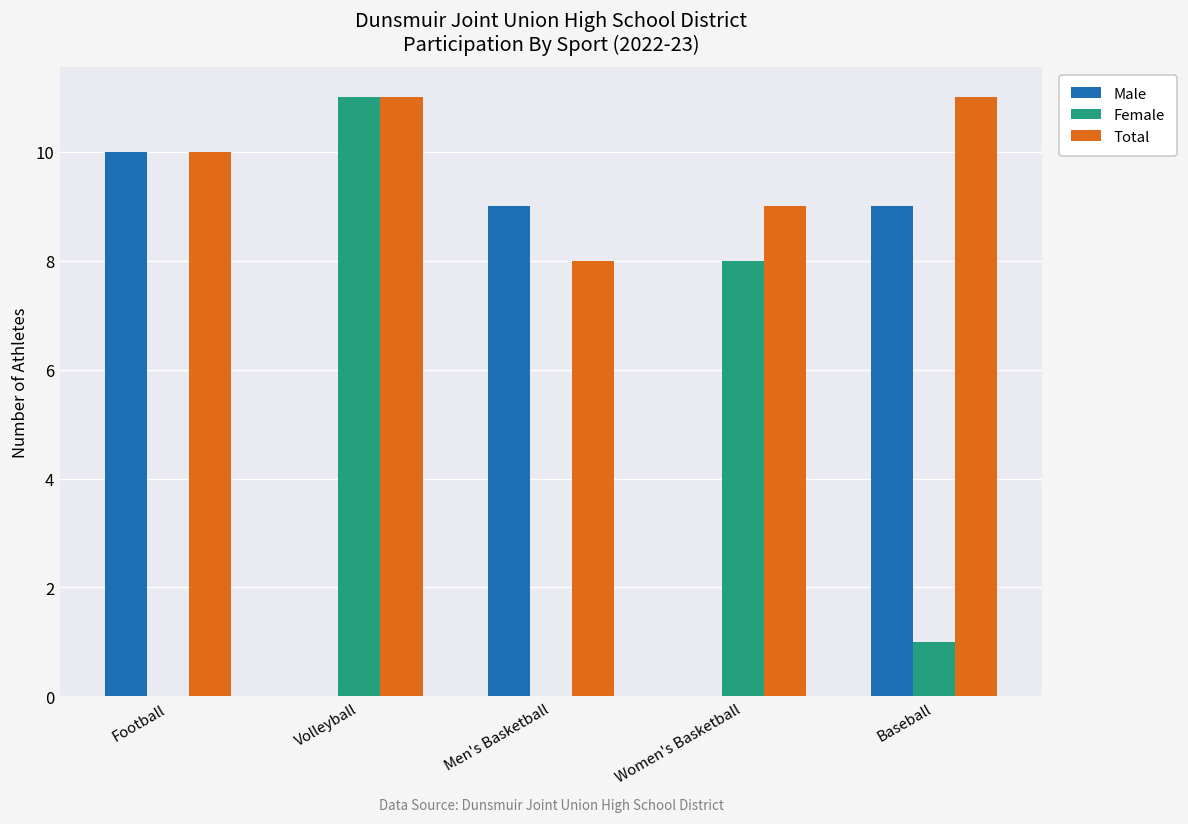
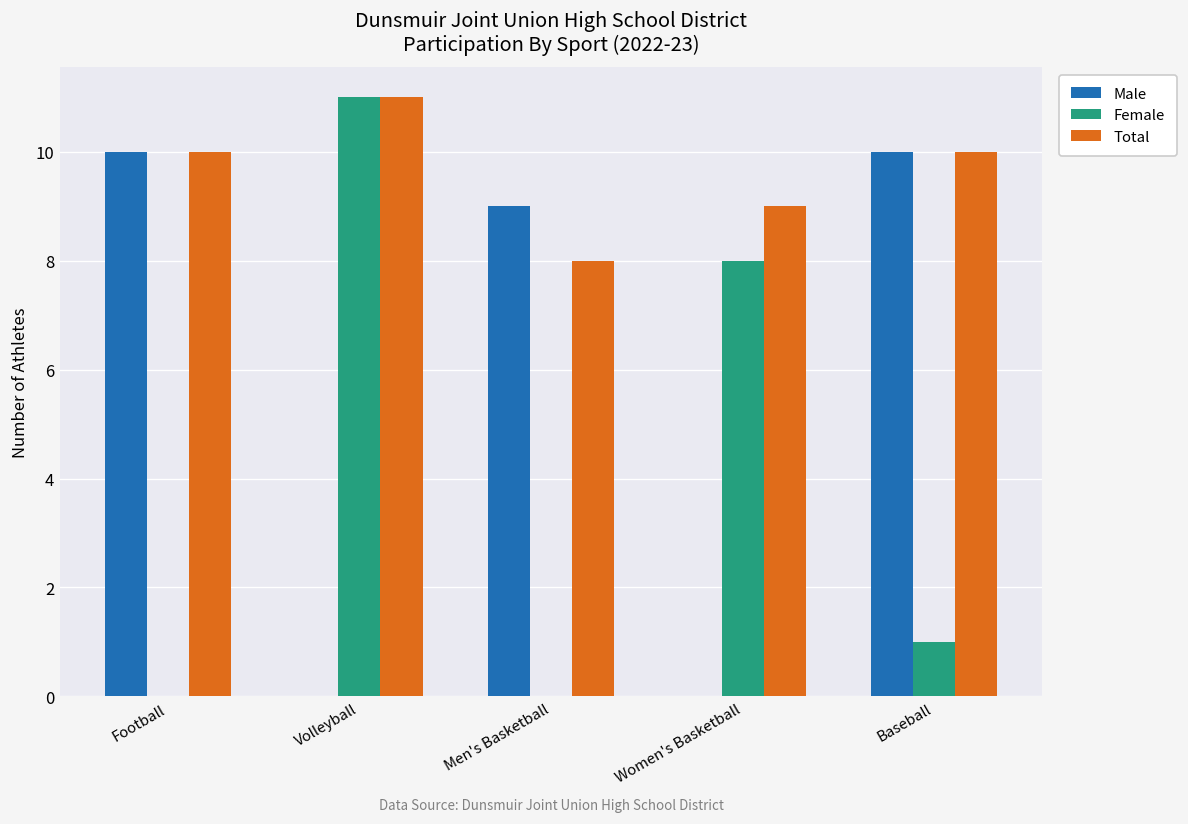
  {
    "Male": {
      "Football": 10,
      "Volleyball": 0,
      "Men's Basketball": 9,
      "Women's Basketball": 0,
-     "Baseball": 9
+     "Baseball": 10
    },
    "Female": {
      "Football": 0,
      "Volleyball": 11,
      "Men's Basketball": 0,
      "Women's Basketball": 8,
      "Baseball": 1
    },
    "Total": {
      "Football": 10,
      "Volleyball": 11,
      "Men's Basketball": 8,
      "Women's Basketball": 9,
-     "Baseball": 11
+     "Baseball": 10
    }
  }
